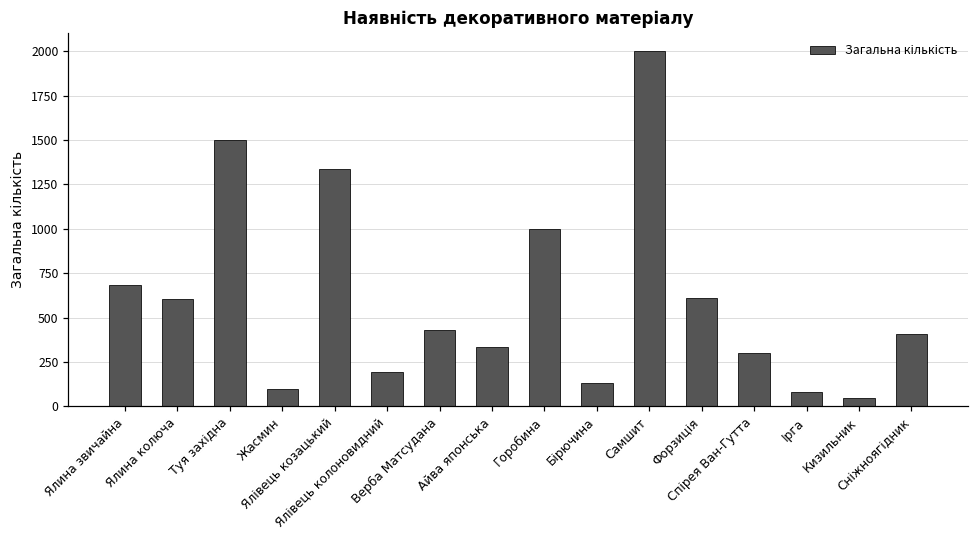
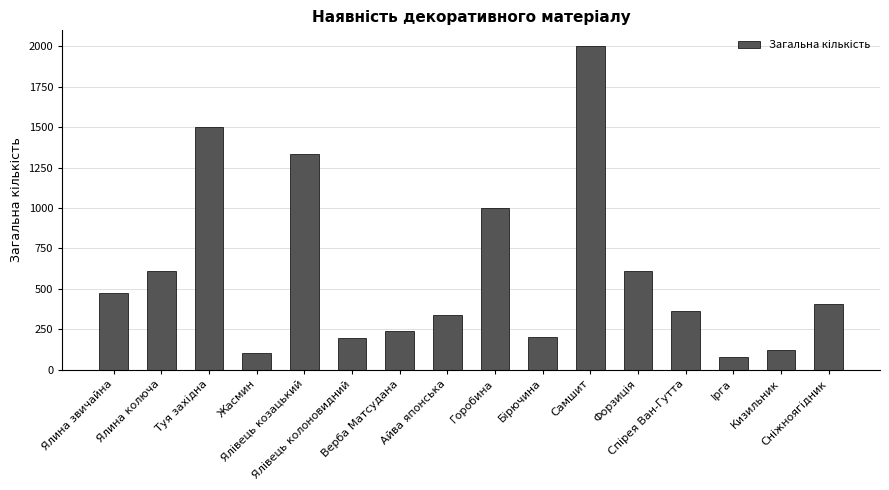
  {
-   "Ялина звичайна": 690,
+   "Ялина звичайна": 470,
    "Ялина колюча": 610,
    "Туя західна": 1500,
    "Жасмин": 100,
    "Ялівець козацький": 1340,
    "Ялівець колоновидний": 190,
-   "Верба Матсудана": 430,
+   "Верба Матсудана": 240,
    "Айва японська": 340,
    "Горобина": 1000,
-   "Бірючина": 130,
+   "Бірючина": 200,
    "Самшит": 2000,
    "Форзиція": 610,
-   "Спірея Ван-Гутта": 300,
+   "Спірея Ван-Гутта": 360,
    "Ірга": 80,
-   "Кизильник": 50,
+   "Кизильник": 120,
    "Сніжноягідник": 410
  }
